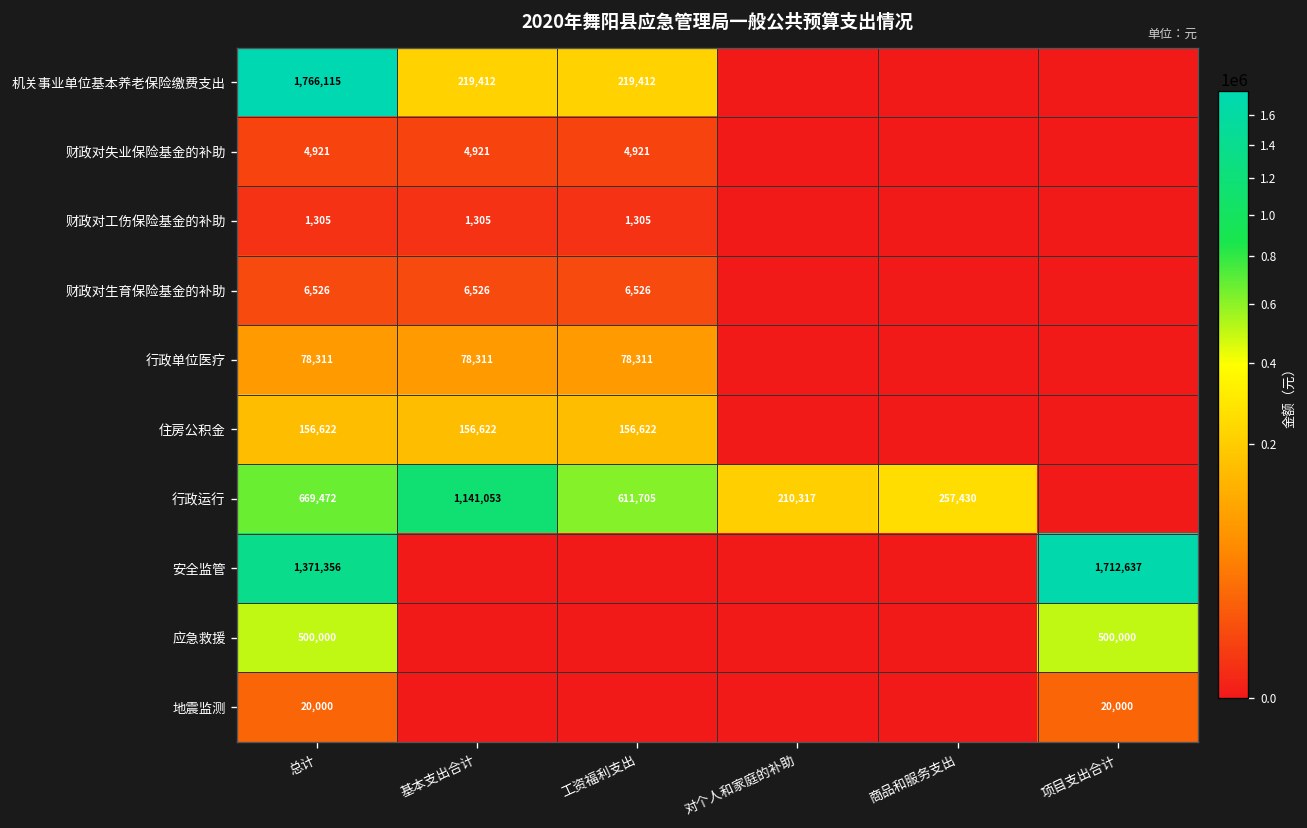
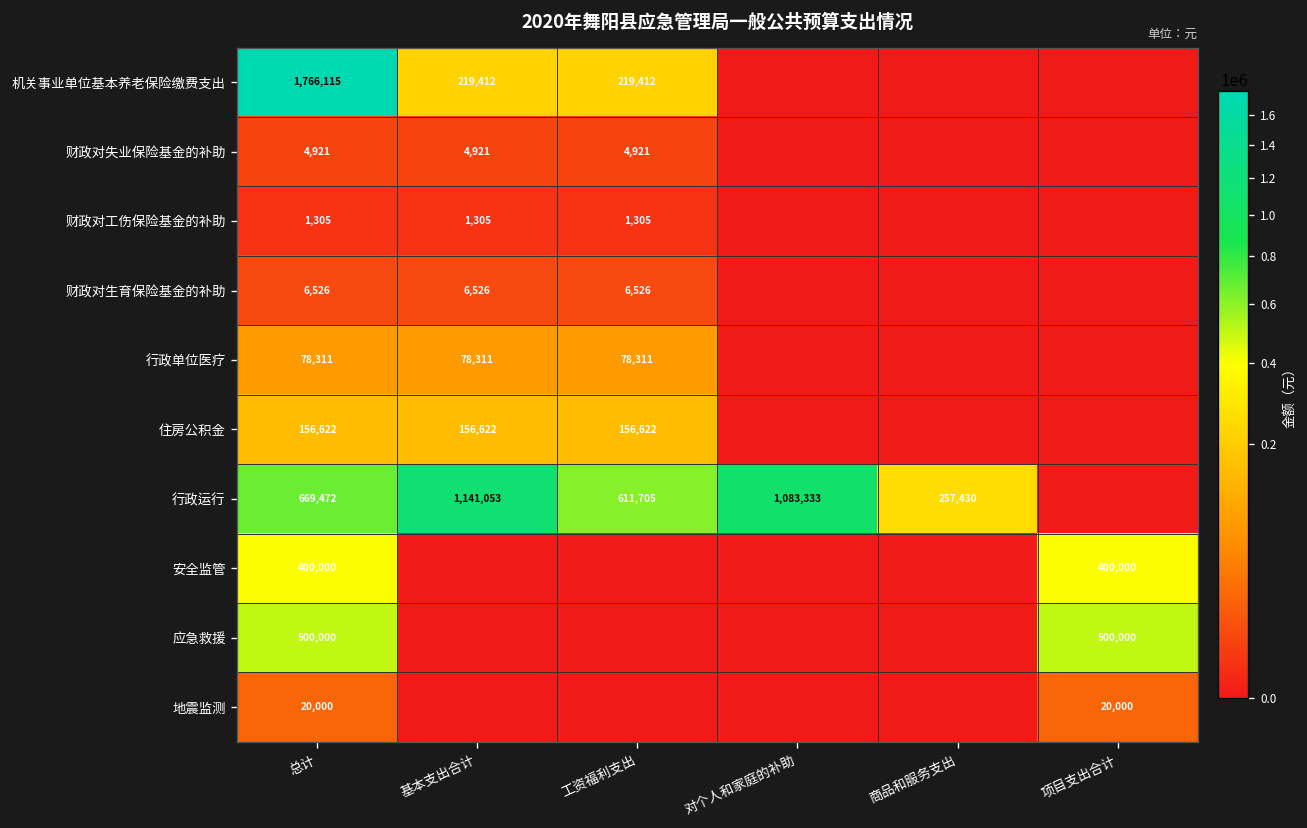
  {
    "机关事业单位基本养老保险缴费支出": {
      "总计": "1,766,115",
      "基本支出合计": "219,412",
      "工资福利支出": "219,412"
    },
    "财政对失业保险基金的补助": {
      "总计": "4,921",
      "基本支出合计": "4,921",
      "工资福利支出": "4,921"
    },
    "财政对工伤保险基金的补助": {
      "总计": "1,305",
      "基本支出合计": "1,305",
      "工资福利支出": "1,305"
    },
    "财政对生育保险基金的补助": {
      "总计": "6,526",
      "基本支出合计": "6,526",
      "工资福利支出": "6,526"
    },
    "行政单位医疗": {
      "总计": "78,311",
      "基本支出合计": "78,311",
      "工资福利支出": "78,311"
    },
    "住房公积金": {
      "总计": "156,622",
      "基本支出合计": "156,622",
      "工资福利支出": "156,622"
    },
    "行政运行": {
      "总计": "669,472",
      "基本支出合计": "1,141,053",
      "工资福利支出": "611,705",
-     "对个人和家庭的补助": "210,317",
+     "对个人和家庭的补助": "1,083,333",
      "商品和服务支出": "257,430"
    },
    "安全监管": {
-     "总计": "1,371,356",
-     "项目支出合计": "1,712,637"
+     "总计": "400,000",
+     "项目支出合计": "400,000"
    },
    "应急救援": {
      "总计": "500,000",
      "项目支出合计": "500,000"
    },
    "地震监测": {
      "总计": "20,000",
      "项目支出合计": "20,000"
    }
  }
